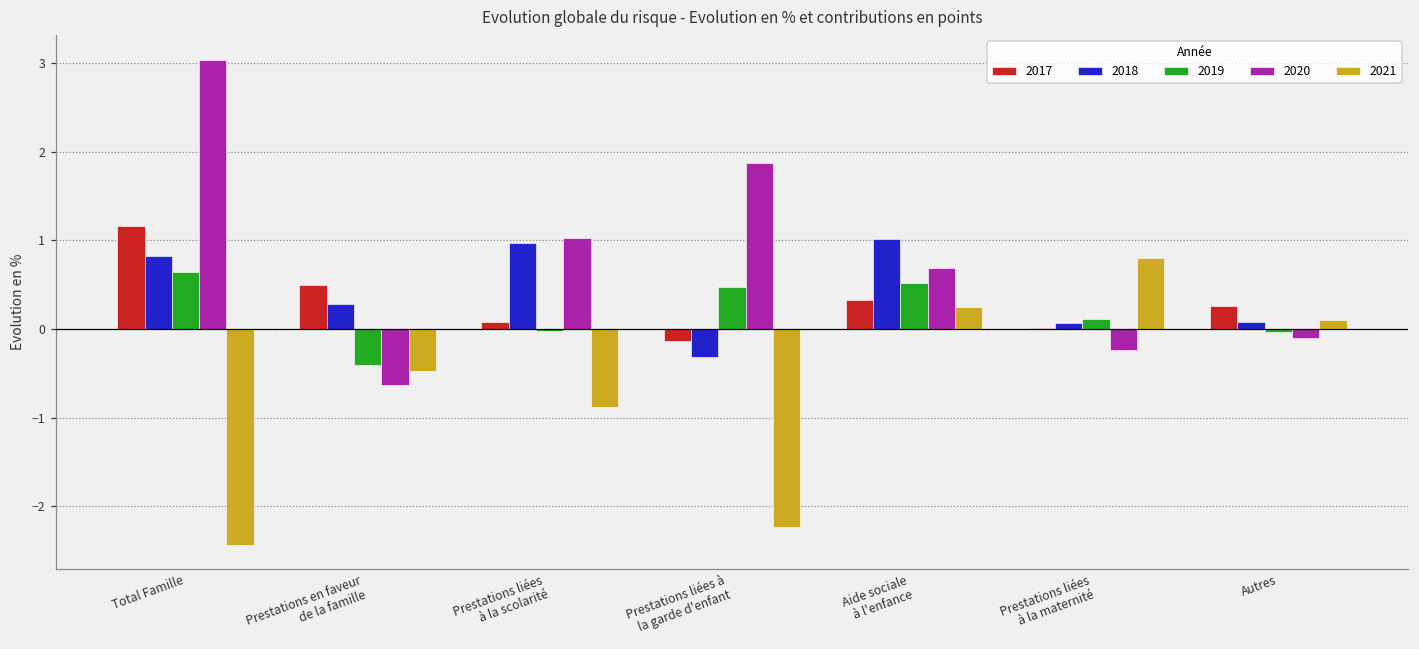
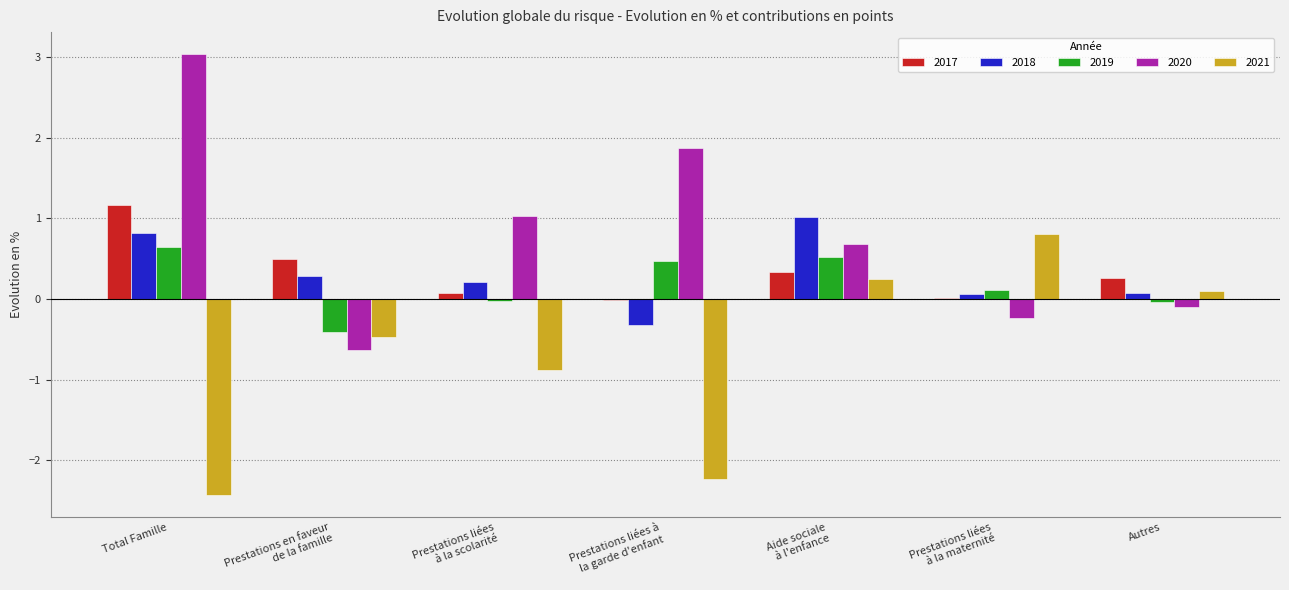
  {
    "2017": {
      "Total Famille": 1.2,
      "Prestations en faveur de la famille": 0.5,
      "Prestations liées à la scolarité": 0.1,
-     "Prestations liées à la garde d'enfant": -0.1,
+     "Prestations liées à la garde d'enfant": 0.0,
      "Aide sociale à l'enfance": 0.3,
      "Autres": 0.3
    },
    "2018": {
      "Total Famille": 0.8,
      "Prestations en faveur de la famille": 0.3,
-     "Prestations liées à la scolarité": 1.0,
+     "Prestations liées à la scolarité": 0.2,
      "Prestations liées à la garde d'enfant": -0.3,
      "Aide sociale à l'enfance": 1.0,
      "Prestations liées à la maternité": 0.1,
      "Autres": 0.1
    },
    "2019": {
      "Total Famille": 0.6,
      "Prestations en faveur de la famille": -0.4,
      "Prestations liées à la garde d'enfant": 0.5,
      "Aide sociale à l'enfance": 0.5,
      "Prestations liées à la maternité": 0.1,
      "Autres": 0.0
    },
    "2020": {
      "Total Famille": 3.0,
      "Prestations en faveur de la famille": -0.6,
      "Prestations liées à la scolarité": 1.0,
      "Prestations liées à la garde d'enfant": 1.9,
      "Aide sociale à l'enfance": 0.7,
      "Prestations liées à la maternité": -0.2,
      "Autres": -0.1
    },
    "2021": {
      "Total Famille": -2.4,
      "Prestations en faveur de la famille": -0.5,
      "Prestations liées à la scolarité": -0.9,
      "Prestations liées à la garde d'enfant": -2.2,
      "Aide sociale à l'enfance": 0.2,
      "Prestations liées à la maternité": 0.8,
      "Autres": 0.1
    }
  }
